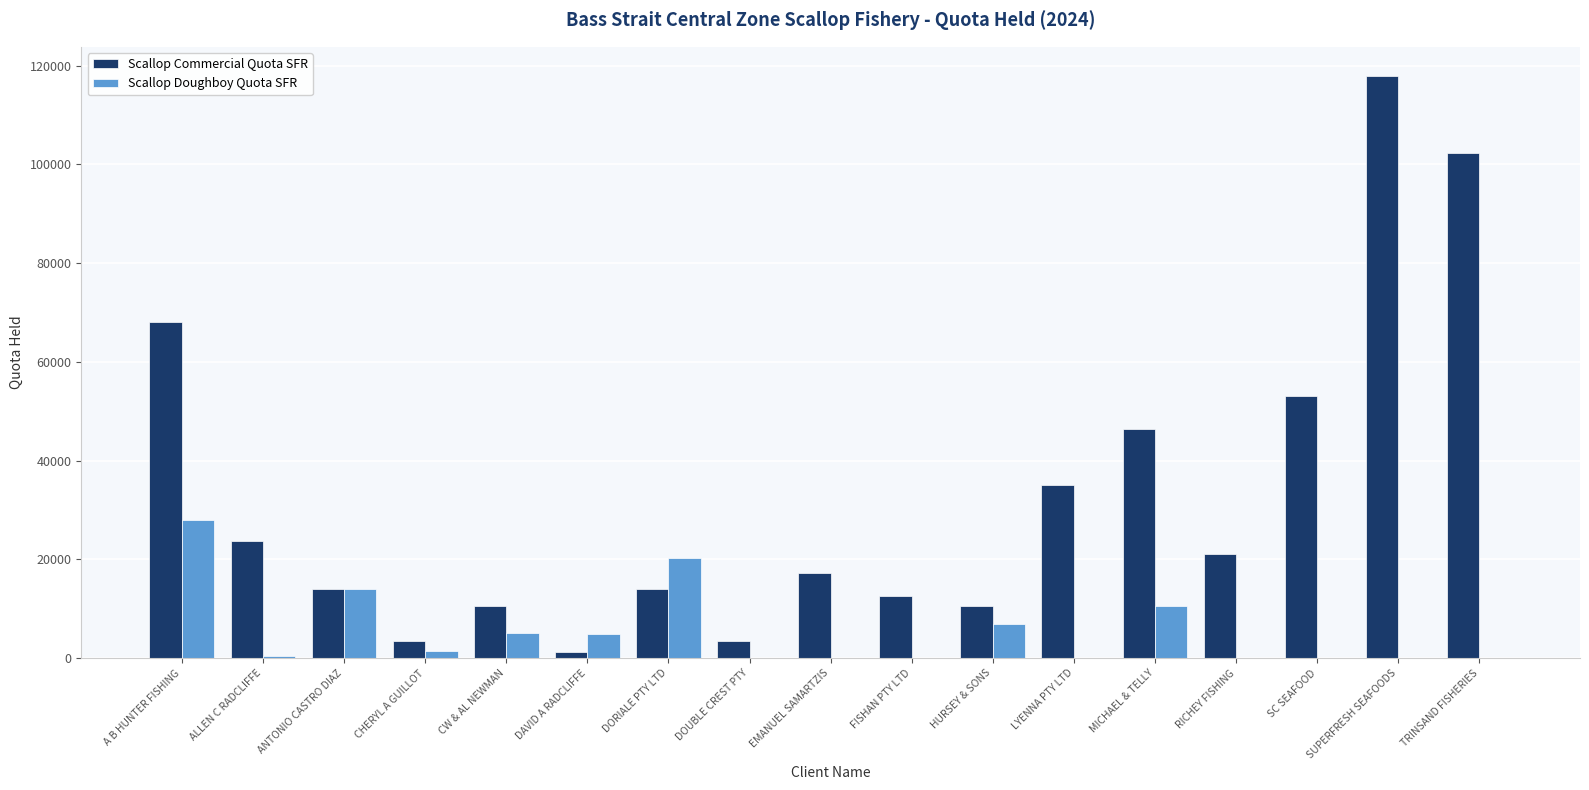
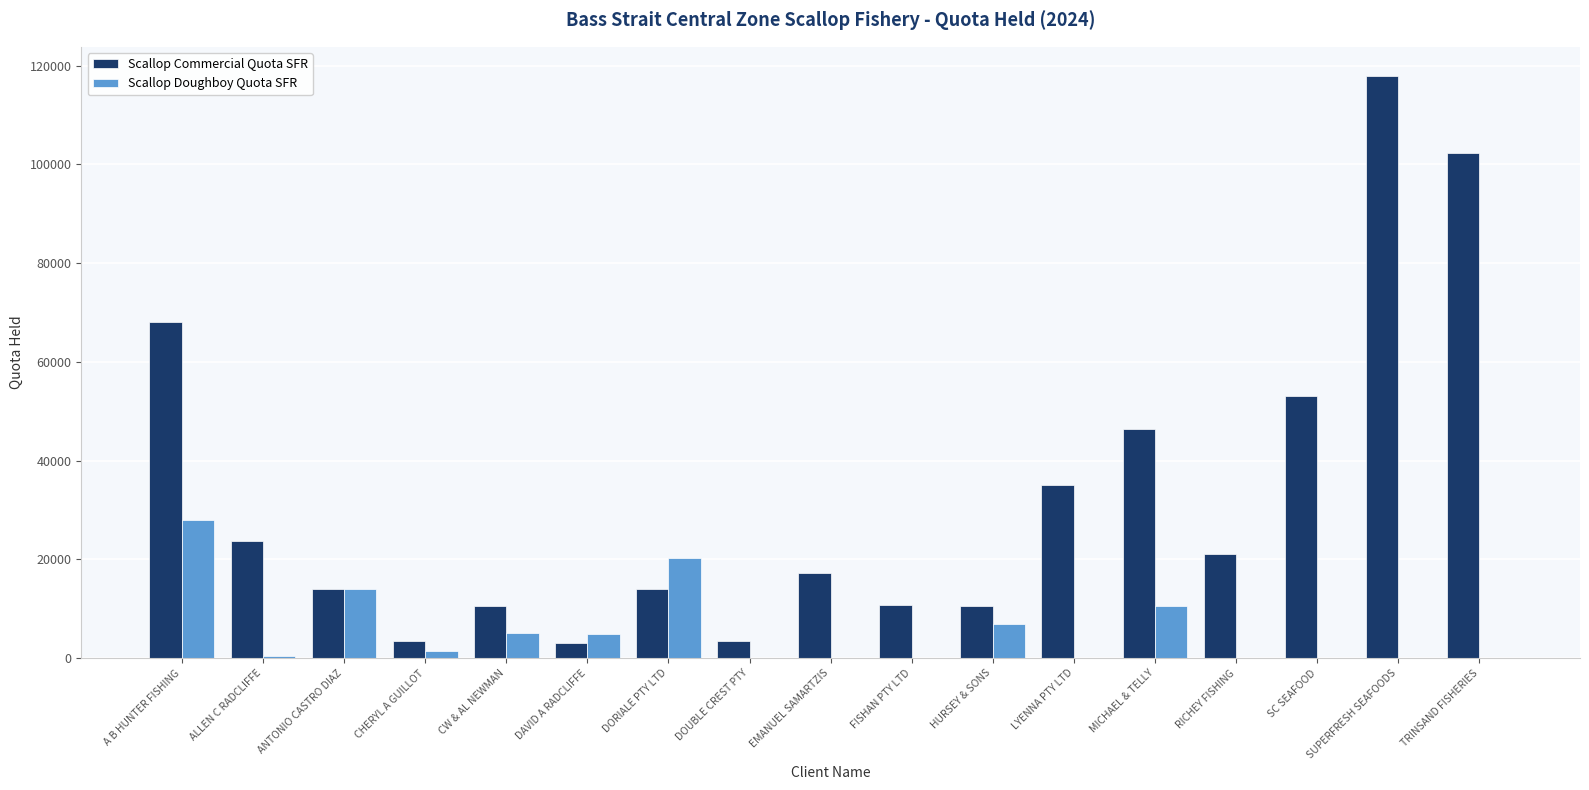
  {
    "Scallop Commercial Quota SFR": {
      "A B HUNTER FISHING": 68000,
      "ALLEN C RADCLIFFE": 24000,
      "ANTONIO CASTRO DIAZ": 14000,
      "CHERYL A GUILLOT": 4000,
      "CW & AL NEWMAN": 11000,
-     "DAVID A RADCLIFFE": 1000,
+     "DAVID A RADCLIFFE": 3000,
      "DORIALE PTY LTD": 14000,
      "DOUBLE CREST PTY": 4000,
      "EMANUEL SAMARTZIS": 17000,
-     "FISHAN PTY LTD": 13000,
+     "FISHAN PTY LTD": 11000,
      "HURSEY & SONS": 11000,
      "LYENNA PTY LTD": 35000,
      "MICHAEL & TELLY": 46000,
      "RICHEY FISHING": 21000,
      "SC SEAFOOD": 53000,
      "SUPERFRESH SEAFOODS": 118000,
      "TRINSAND FISHERIES": 102000
    },
    "Scallop Doughboy Quota SFR": {
      "A B HUNTER FISHING": 28000,
      "ANTONIO CASTRO DIAZ": 14000,
      "CHERYL A GUILLOT": 1000,
      "CW & AL NEWMAN": 5000,
      "DAVID A RADCLIFFE": 5000,
      "DORIALE PTY LTD": 20000,
      "DOUBLE CREST PTY": 0,
      "EMANUEL SAMARTZIS": 0,
      "FISHAN PTY LTD": 0,
      "HURSEY & SONS": 7000,
      "LYENNA PTY LTD": 0,
      "MICHAEL & TELLY": 11000,
      "RICHEY FISHING": 0,
      "SC SEAFOOD": 0,
      "SUPERFRESH SEAFOODS": 0,
      "TRINSAND FISHERIES": 0
    }
  }
